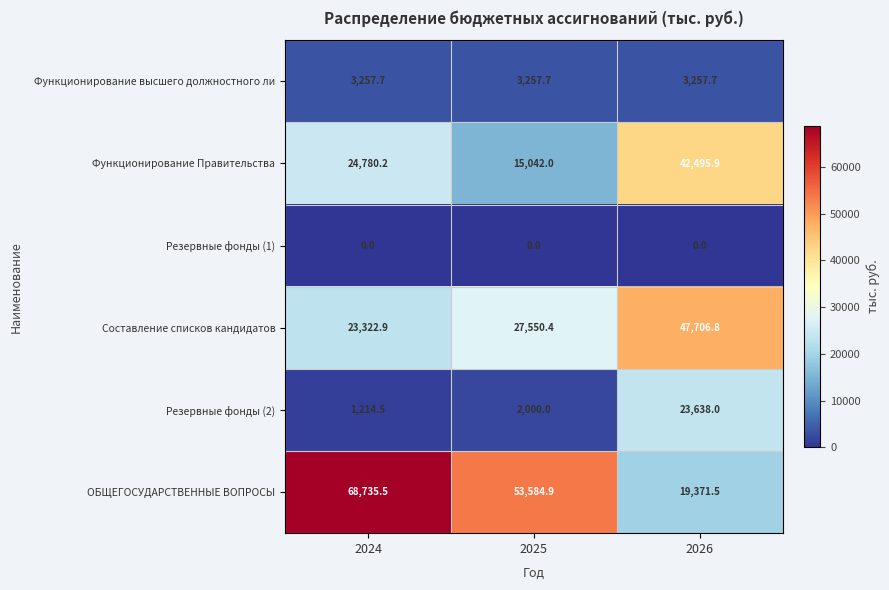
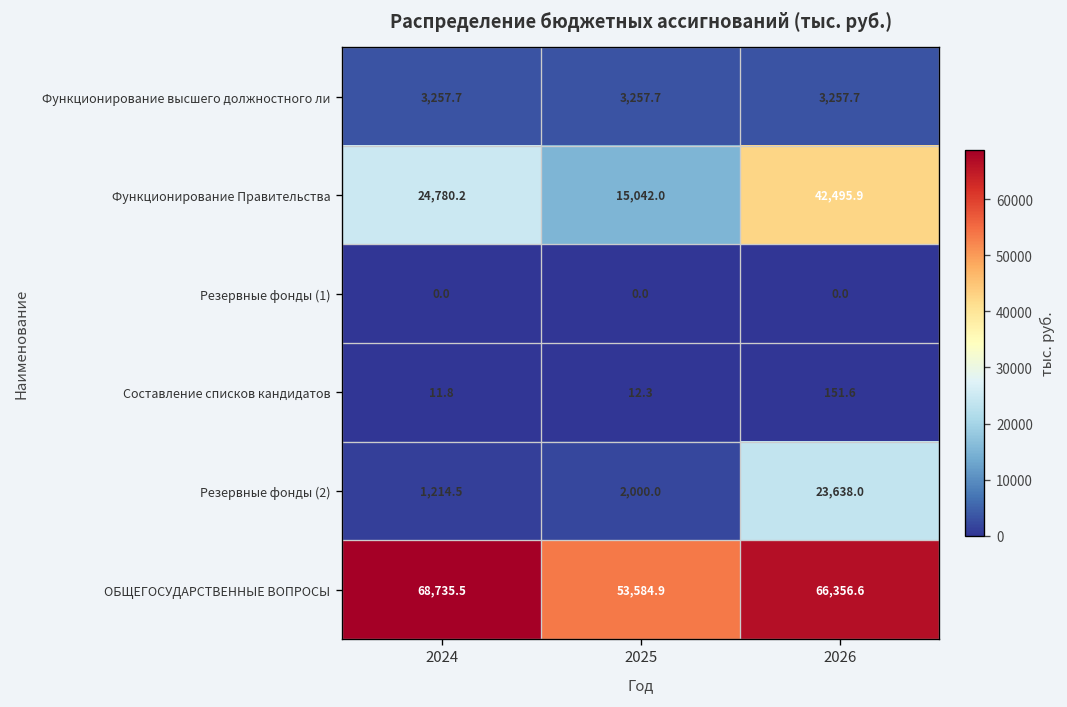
  {
    "Функционирование высшего должностного ли": {
      "2024": "3,257.7",
      "2025": "3,257.7",
      "2026": "3,257.7"
    },
    "Функционирование Правительства": {
      "2024": "24,780.2",
      "2025": "15,042.0",
      "2026": "42,495.9"
    },
    "Резервные фонды (1)": {
      "2024": "0.0",
      "2025": "0.0",
      "2026": "0.0"
    },
    "Составление списков кандидатов": {
-     "2024": "23,322.9",
-     "2025": "27,550.4",
-     "2026": "47,706.8"
+     "2024": "11.8",
+     "2025": "12.3",
+     "2026": "151.6"
    },
    "Резервные фонды (2)": {
      "2024": "1,214.5",
      "2025": "2,000.0",
      "2026": "23,638.0"
    },
    "ОБЩЕГОСУДАРСТВЕННЫЕ ВОПРОСЫ": {
      "2024": "68,735.5",
      "2025": "53,584.9",
-     "2026": "19,371.5"
+     "2026": "66,356.6"
    }
  }
